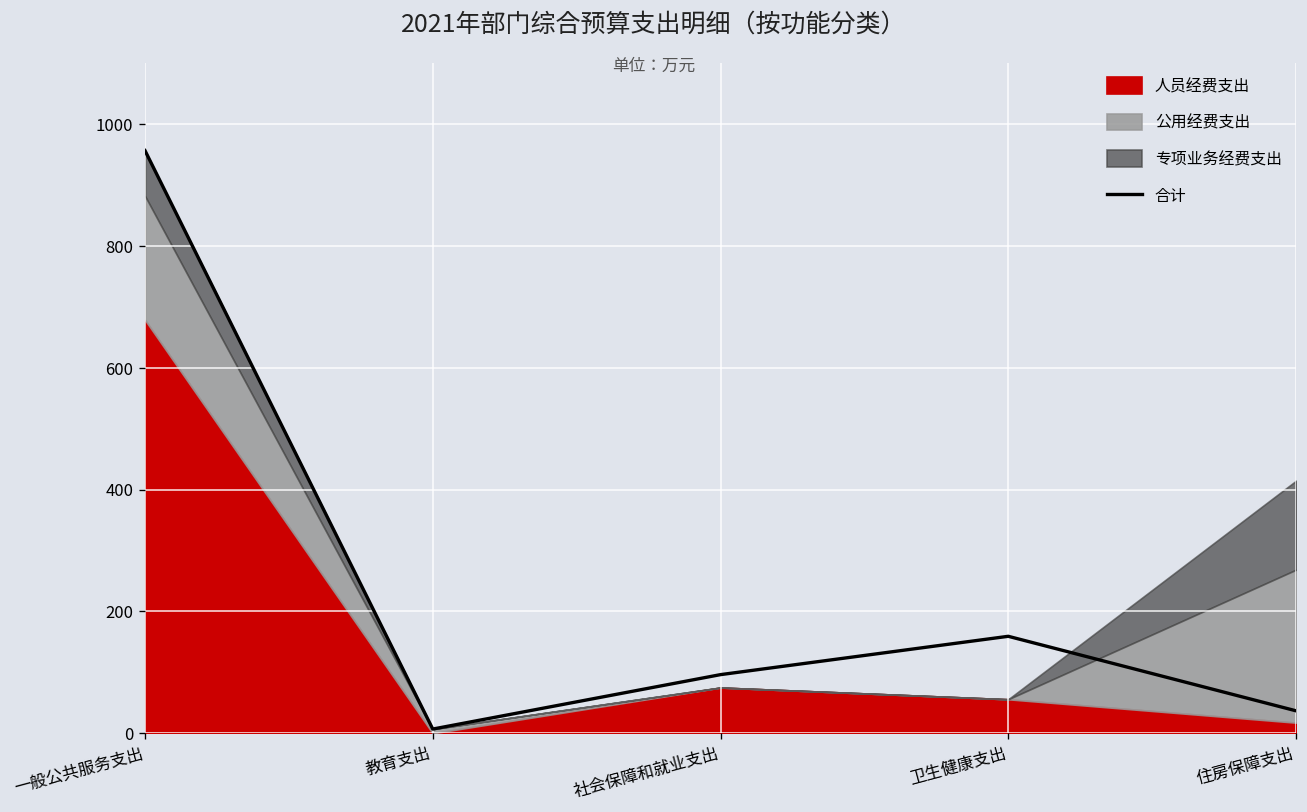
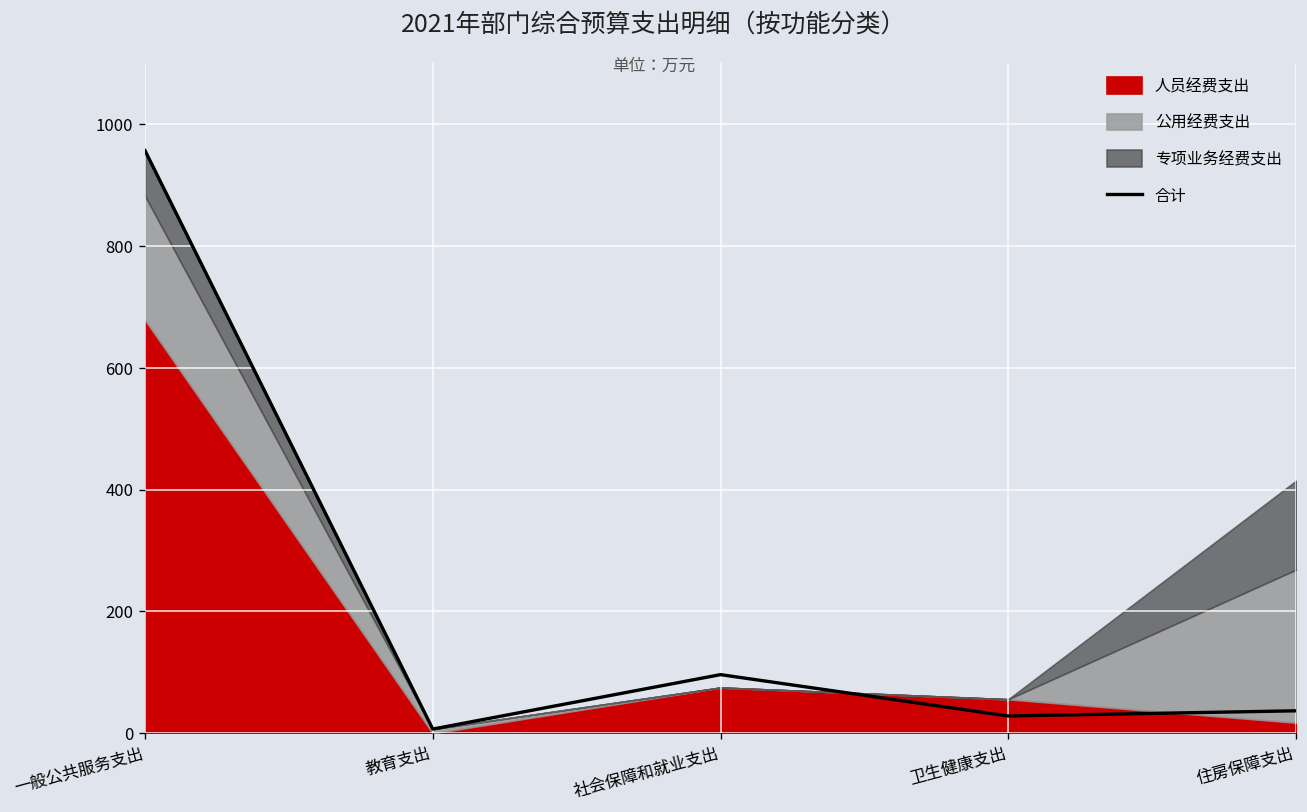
  {
    "人员经费支出": {
      "一般公共服务支出": 680,
      "教育支出": 0,
      "住房保障支出": 20
    },
    "合计": {
      "社会保障和就业支出": 100,
-     "卫生健康支出": 160,
+     "卫生健康支出": 30,
      "住房保障支出": 40
    },
    "公用经费支出": {
      "一般公共服务支出": 200,
      "住房保障支出": 250
    },
    "专项业务经费支出": {
      "住房保障支出": 150
    }
  }
